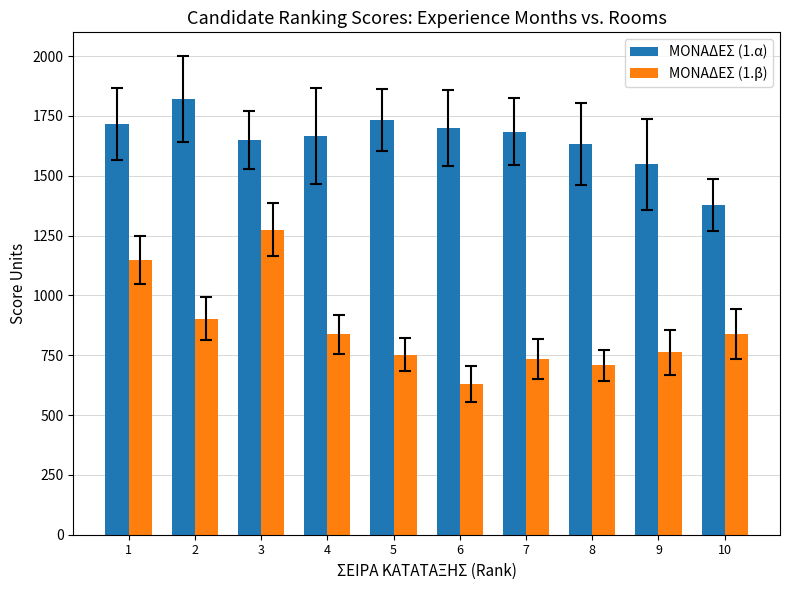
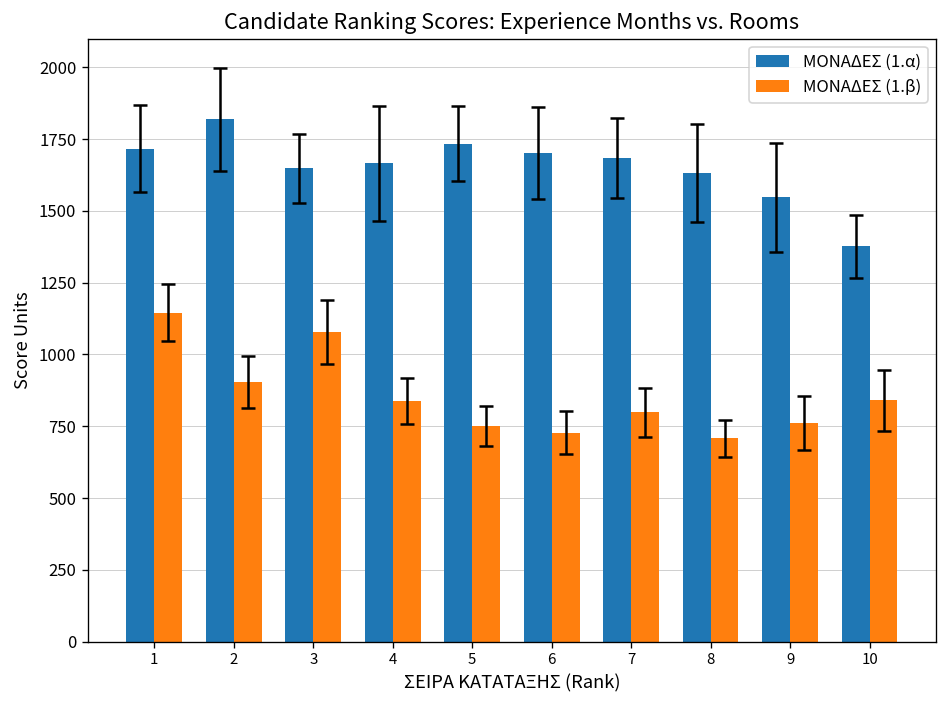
  {
    "ΜΟΝΑΔΕΣ (1.β)": {
      "1": 1150,
      "2": 900,
-     "3": 1280,
+     "3": 1080,
      "4": 840,
      "5": 750,
-     "6": 630,
-     "7": 730,
+     "6": 730,
+     "7": 800,
      "8": 710,
      "9": 760,
      "10": 840
    }
  }
